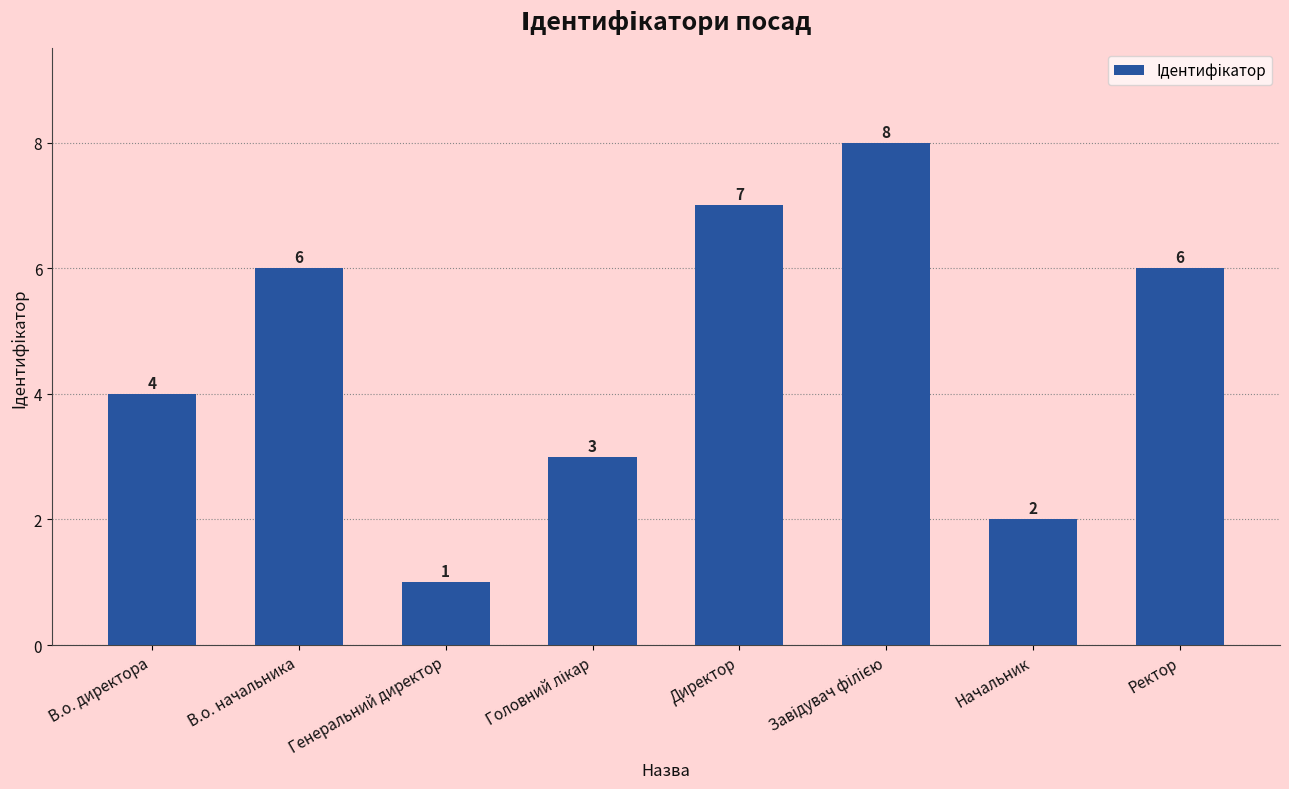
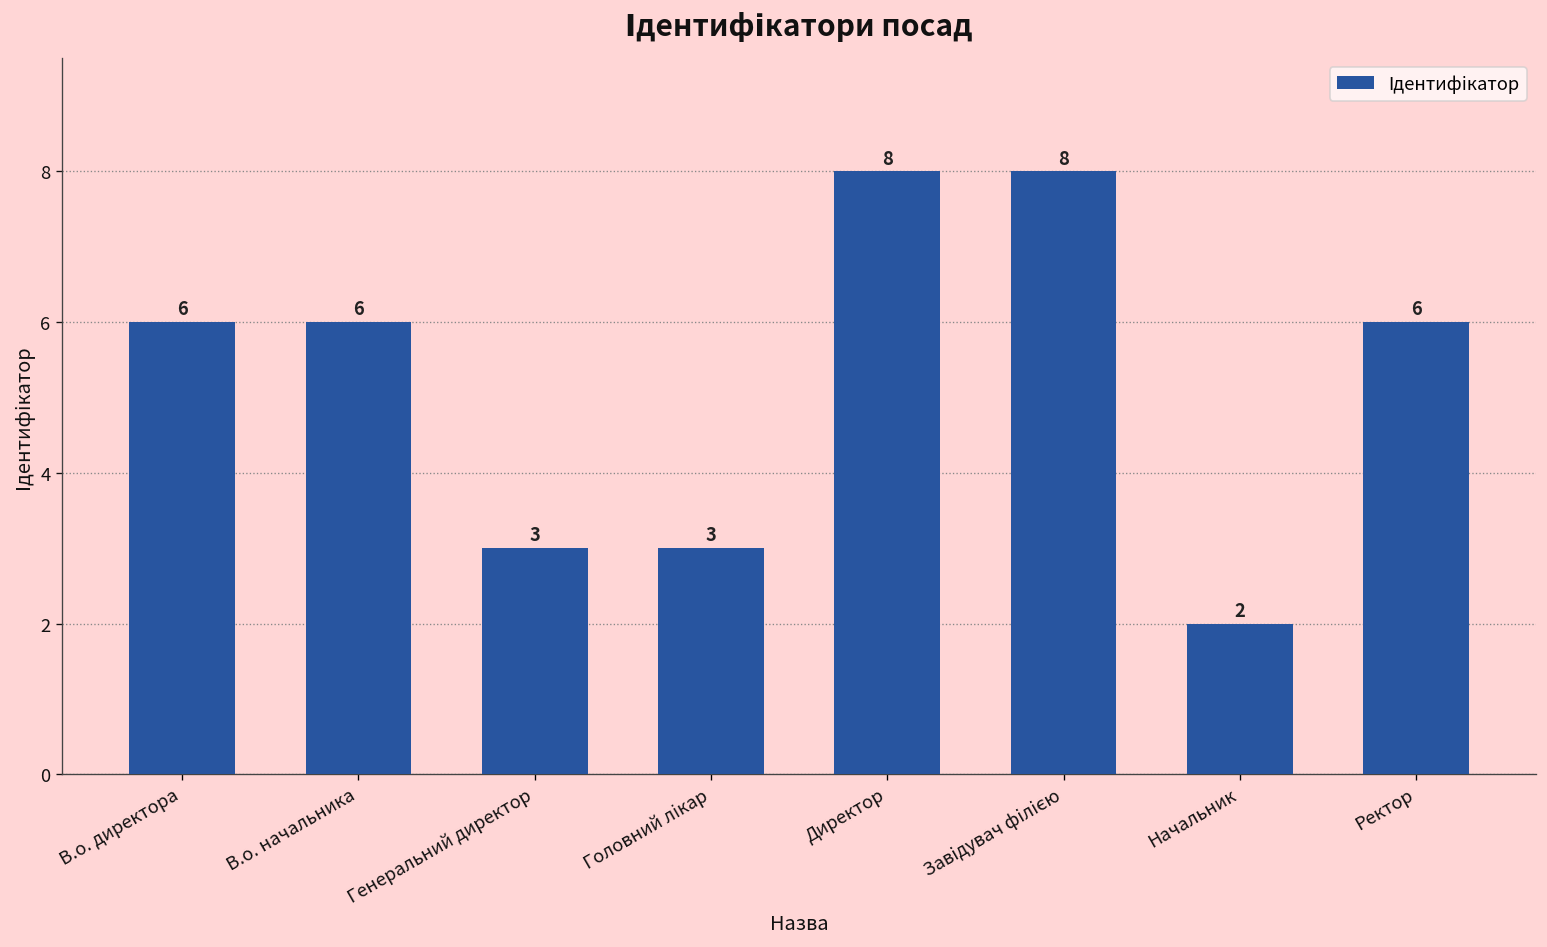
  {
-   "В.о. директора": 4,
+   "В.о. директора": 6,
    "В.о. начальника": 6,
-   "Генеральний директор": 1,
+   "Генеральний директор": 3,
    "Головний лікар": 3,
-   "Директор": 7,
+   "Директор": 8,
    "Завідувач філією": 8,
    "Начальник": 2,
    "Ректор": 6
  }
